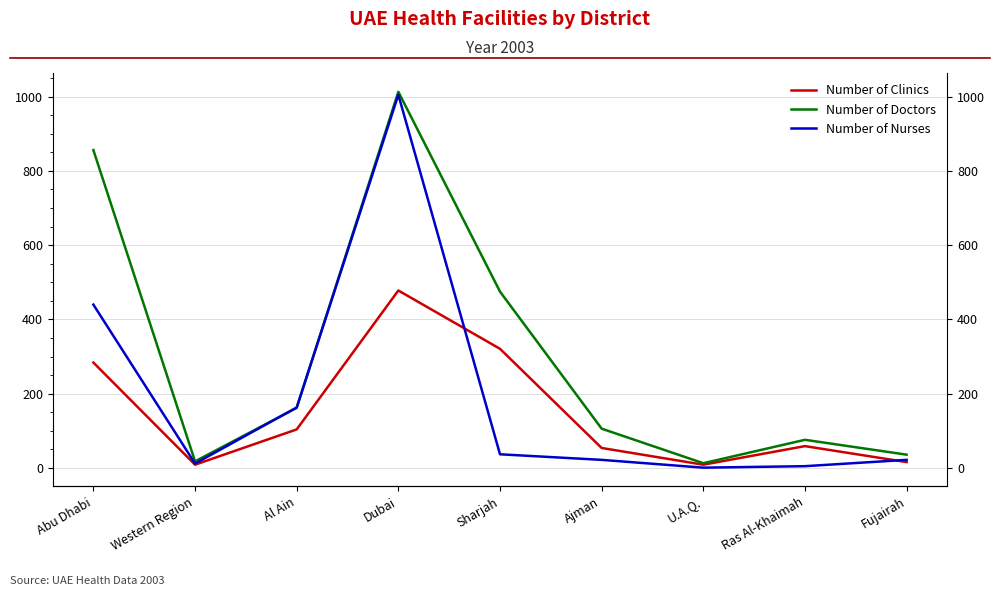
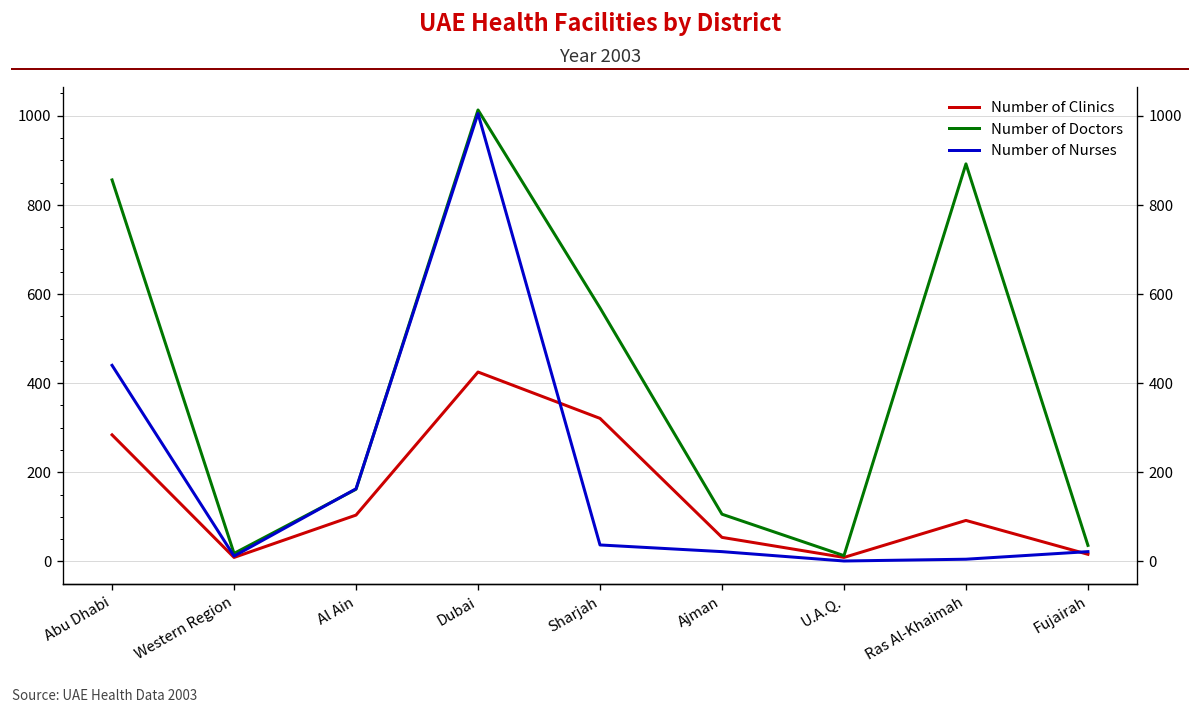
  {
    "Number of Clinics": {
      "Abu Dhabi": 280,
      "Al Ain": 100,
-     "Dubai": 480,
+     "Dubai": 430,
      "Sharjah": 320,
      "Ajman": 50,
-     "Ras Al-Khaimah": 60
+     "Ras Al-Khaimah": 90
    },
    "Number of Doctors": {
      "Abu Dhabi": 860,
      "Dubai": 1010,
-     "Sharjah": 480,
+     "Sharjah": 570,
      "Ajman": 110,
-     "Ras Al-Khaimah": 80,
+     "Ras Al-Khaimah": 890,
      "Fujairah": 40
    },
    "Number of Nurses": {
      "Abu Dhabi": 440,
      "Dubai": 1010,
      "Sharjah": 40,
      "Ajman": 20,
      "U.A.Q.": 0,
      "Ras Al-Khaimah": 10
    }
  }
